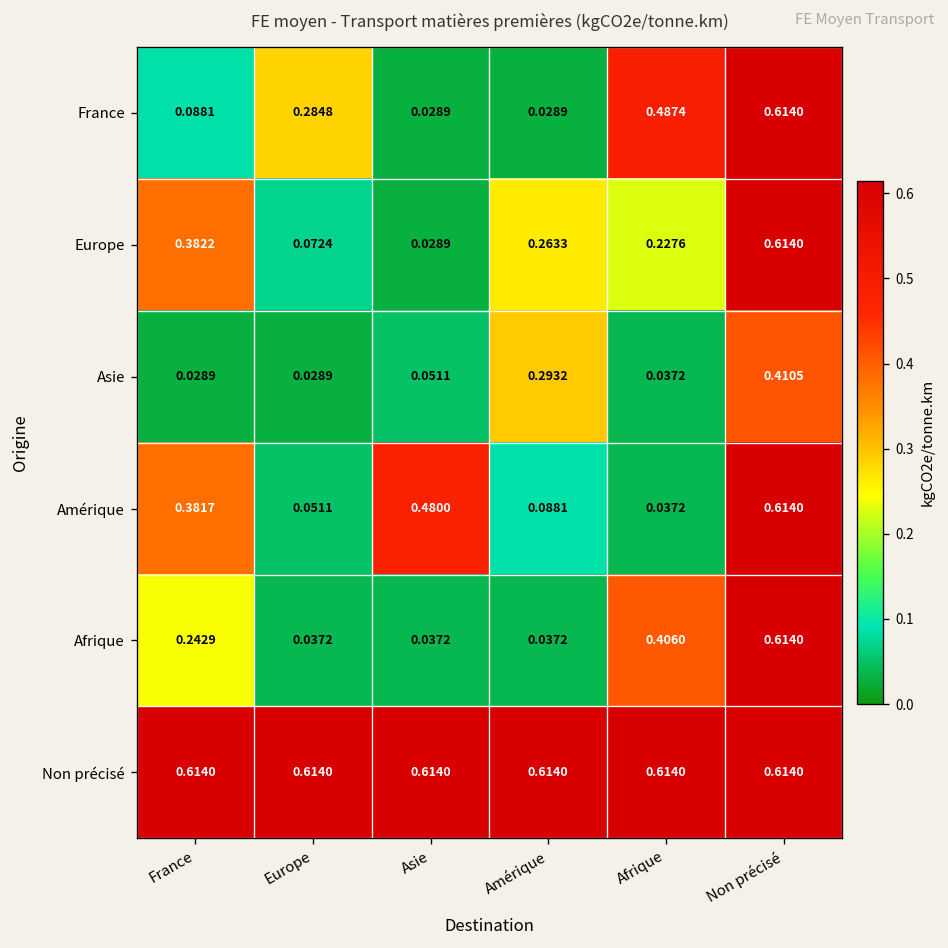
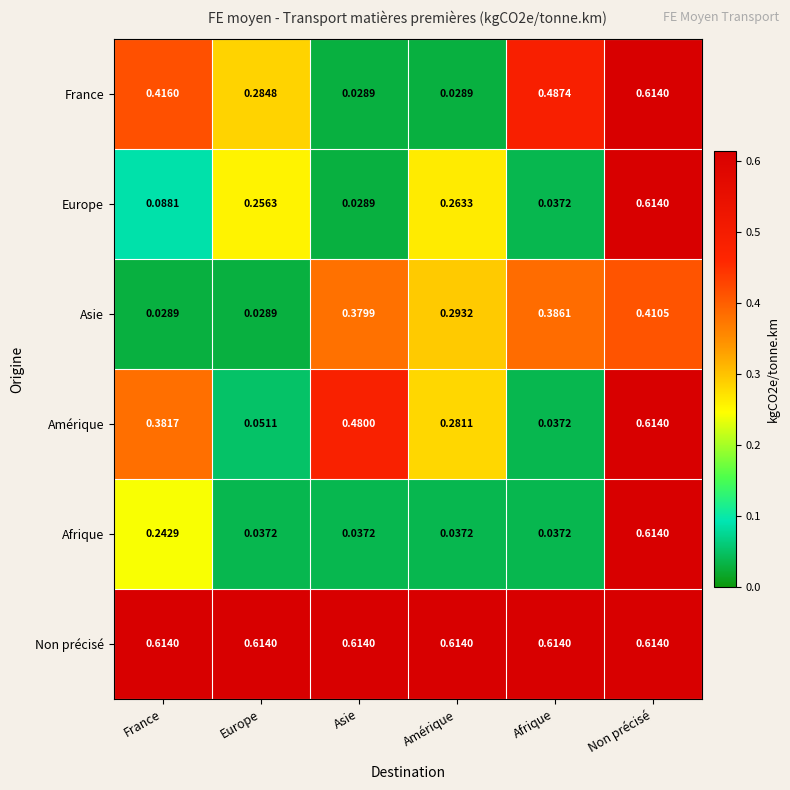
  {
    "France": {
-     "France": 0.0881,
+     "France": 0.4160,
      "Europe": 0.2848,
      "Asie": 0.0289,
      "Amérique": 0.0289,
      "Afrique": 0.4874,
      "Non précisé": 0.6140
    },
    "Europe": {
-     "France": 0.3822,
-     "Europe": 0.0724,
+     "France": 0.0881,
+     "Europe": 0.2563,
      "Asie": 0.0289,
      "Amérique": 0.2633,
-     "Afrique": 0.2276,
+     "Afrique": 0.0372,
      "Non précisé": 0.6140
    },
    "Asie": {
      "France": 0.0289,
      "Europe": 0.0289,
-     "Asie": 0.0511,
+     "Asie": 0.3799,
      "Amérique": 0.2932,
-     "Afrique": 0.0372,
+     "Afrique": 0.3861,
      "Non précisé": 0.4105
    },
    "Amérique": {
      "France": 0.3817,
      "Europe": 0.0511,
      "Asie": 0.4800,
-     "Amérique": 0.0881,
+     "Amérique": 0.2811,
      "Afrique": 0.0372,
      "Non précisé": 0.6140
    },
    "Afrique": {
      "France": 0.2429,
      "Europe": 0.0372,
      "Asie": 0.0372,
      "Amérique": 0.0372,
-     "Afrique": 0.4060,
+     "Afrique": 0.0372,
      "Non précisé": 0.6140
    },
    "Non précisé": {
      "France": 0.6140,
      "Europe": 0.6140,
      "Asie": 0.6140,
      "Amérique": 0.6140,
      "Afrique": 0.6140,
      "Non précisé": 0.6140
    }
  }
